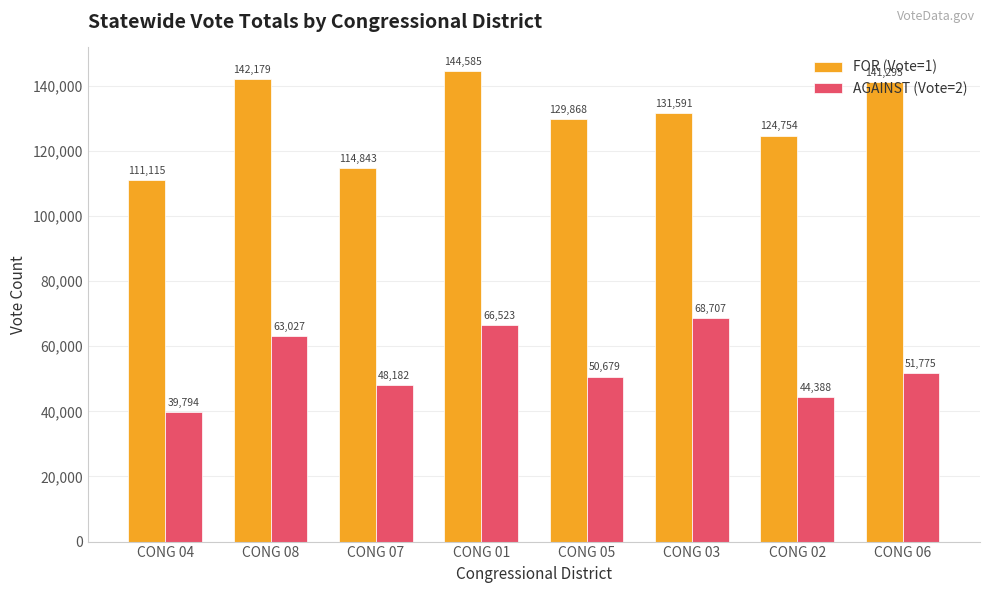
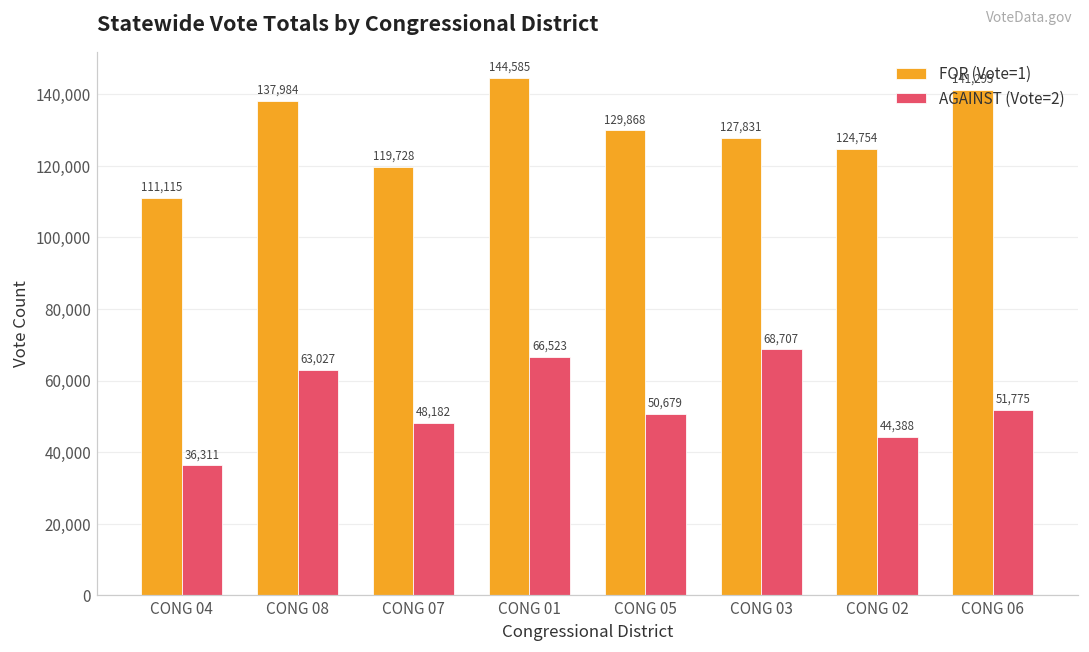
  {
    "FOR (Vote=1)": {
      "CONG 04": "111,115",
-     "CONG 08": "142,179",
-     "CONG 07": "114,843",
+     "CONG 08": "137,984",
+     "CONG 07": "119,728",
      "CONG 01": "144,585",
      "CONG 05": "129,868",
-     "CONG 03": "131,591",
+     "CONG 03": "127,831",
      "CONG 02": "124,754",
      "CONG 06": "141,295"
    },
    "AGAINST (Vote=2)": {
-     "CONG 04": "39,794",
+     "CONG 04": "36,311",
      "CONG 08": "63,027",
      "CONG 07": "48,182",
      "CONG 01": "66,523",
      "CONG 05": "50,679",
      "CONG 03": "68,707",
      "CONG 02": "44,388",
      "CONG 06": "51,775"
    }
  }
